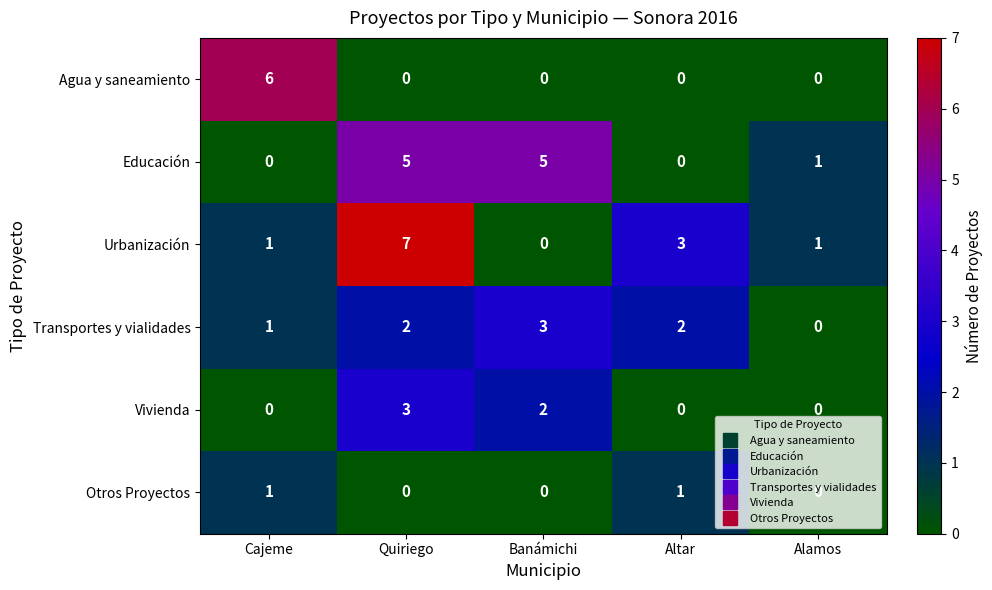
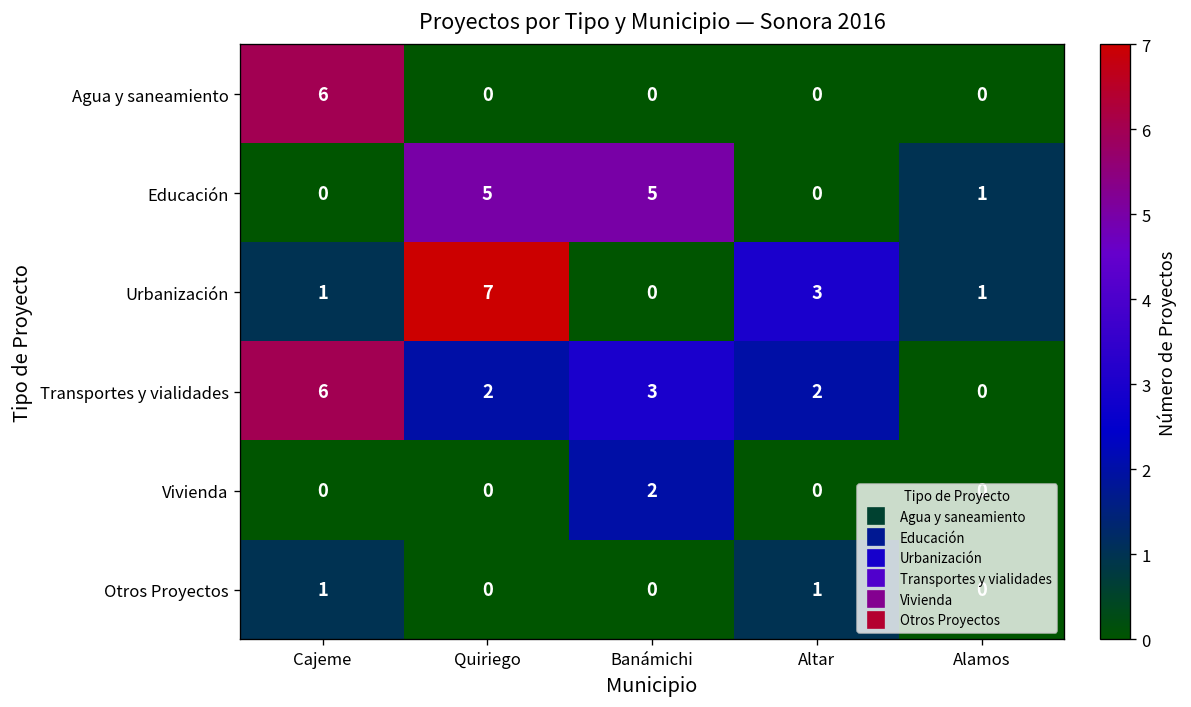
  {
    "Agua y saneamiento": {
      "Cajeme": 6,
      "Quiriego": 0,
      "Banámichi": 0,
      "Altar": 0,
      "Alamos": 0
    },
    "Educación": {
      "Cajeme": 0,
      "Quiriego": 5,
      "Banámichi": 5,
      "Altar": 0,
      "Alamos": 1
    },
    "Urbanización": {
      "Cajeme": 1,
      "Quiriego": 7,
      "Banámichi": 0,
      "Altar": 3,
      "Alamos": 1
    },
    "Transportes y vialidades": {
-     "Cajeme": 1,
+     "Cajeme": 6,
      "Quiriego": 2,
      "Banámichi": 3,
      "Altar": 2,
      "Alamos": 0
    },
    "Vivienda": {
      "Cajeme": 0,
-     "Quiriego": 3,
+     "Quiriego": 0,
      "Banámichi": 2,
      "Altar": 0
    },
    "Otros Proyectos": {
      "Cajeme": 1,
      "Quiriego": 0,
      "Banámichi": 0,
      "Altar": 1
    }
  }
